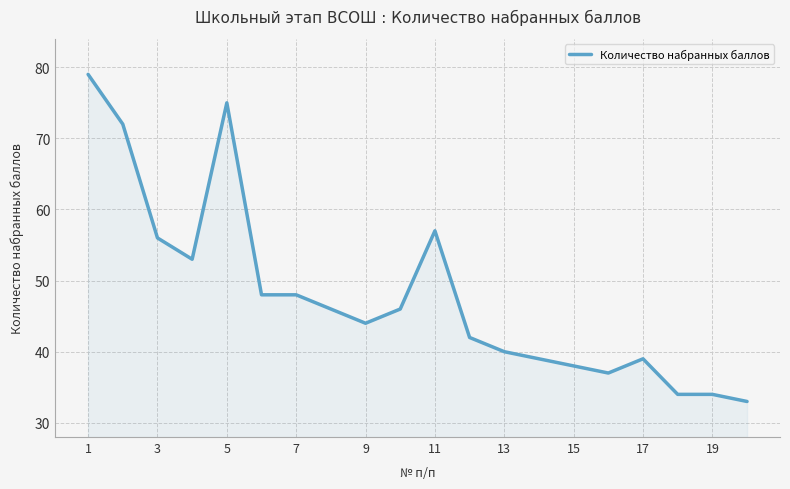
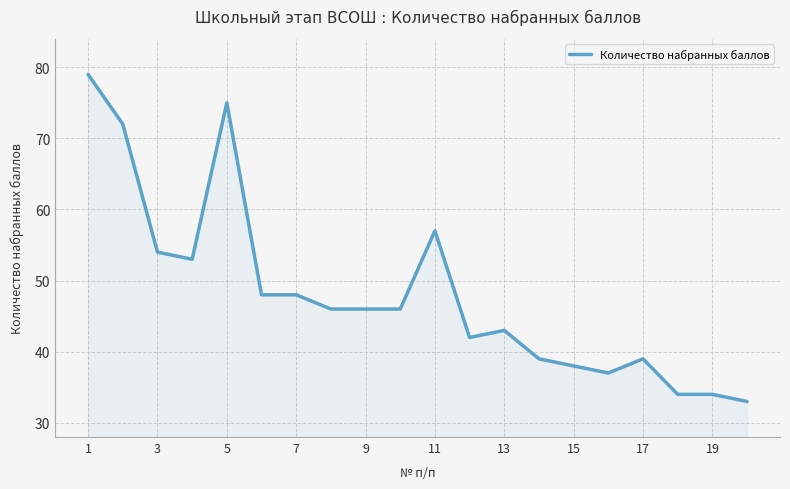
  {
    "1": 79,
-   "3": 56,
+   "3": 54,
    "5": 75,
    "7": 48,
-   "9": 44,
+   "9": 46,
    "11": 57,
-   "13": 40,
+   "13": 43,
    "15": 38,
    "17": 39,
    "19": 34
  }
